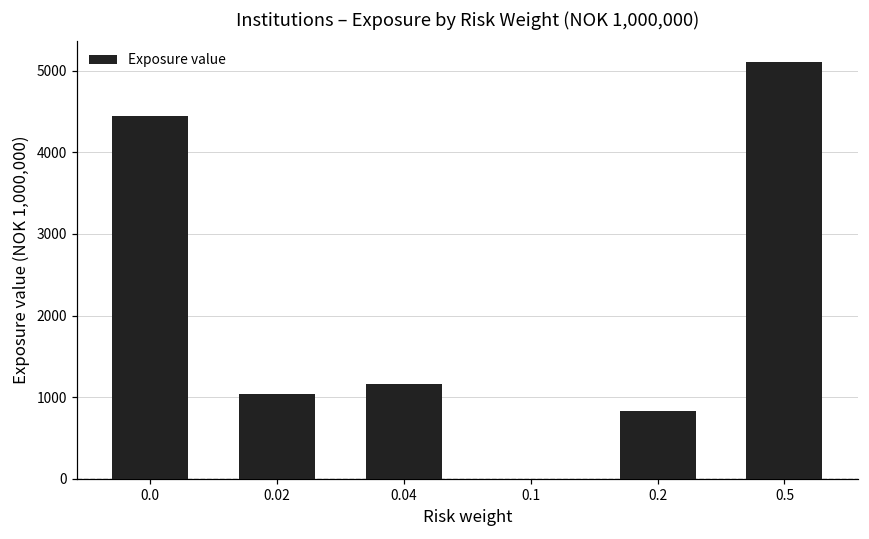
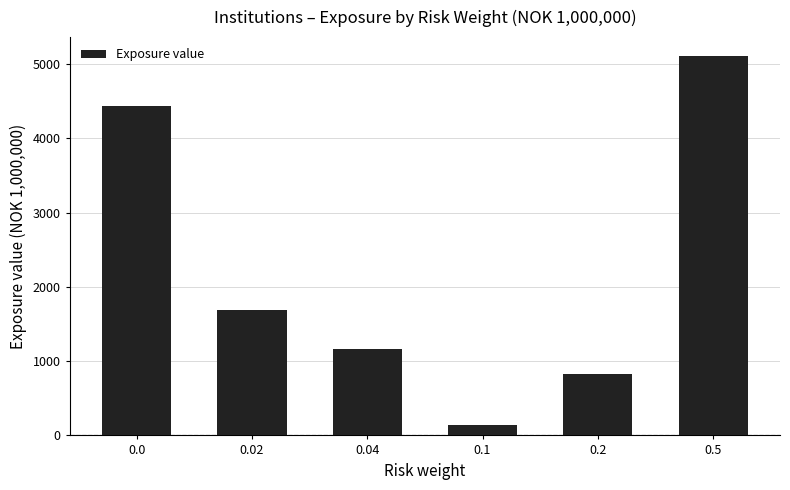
  {
    "0.0": 4400,
-   "0.02": 1000,
+   "0.02": 1700,
    "0.04": 1200,
-   "0.1": 0,
+   "0.1": 100,
    "0.2": 800,
    "0.5": 5100
  }
